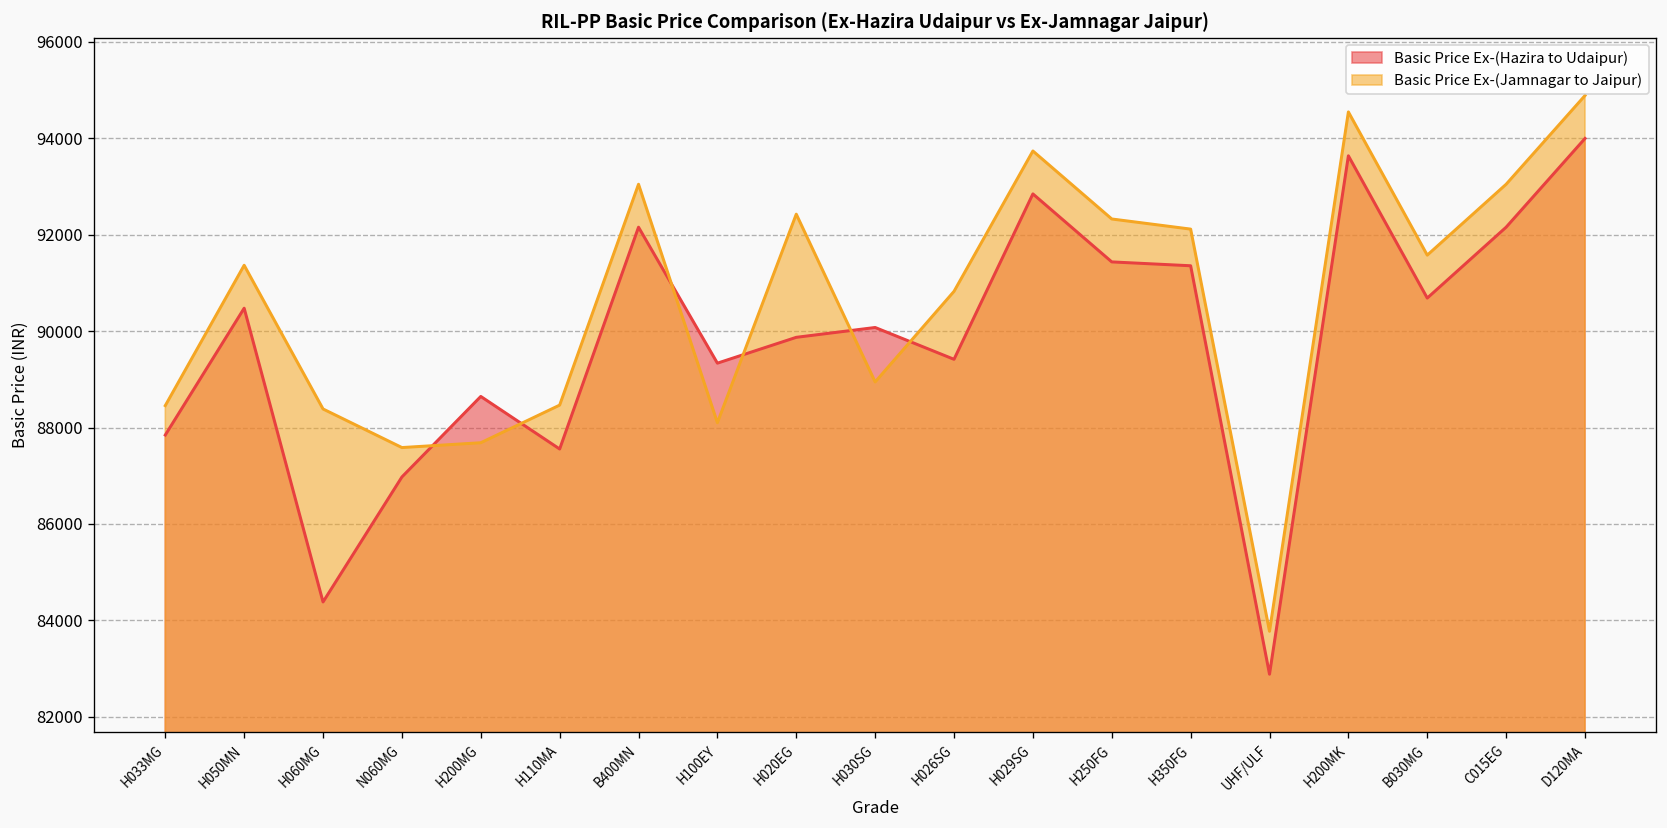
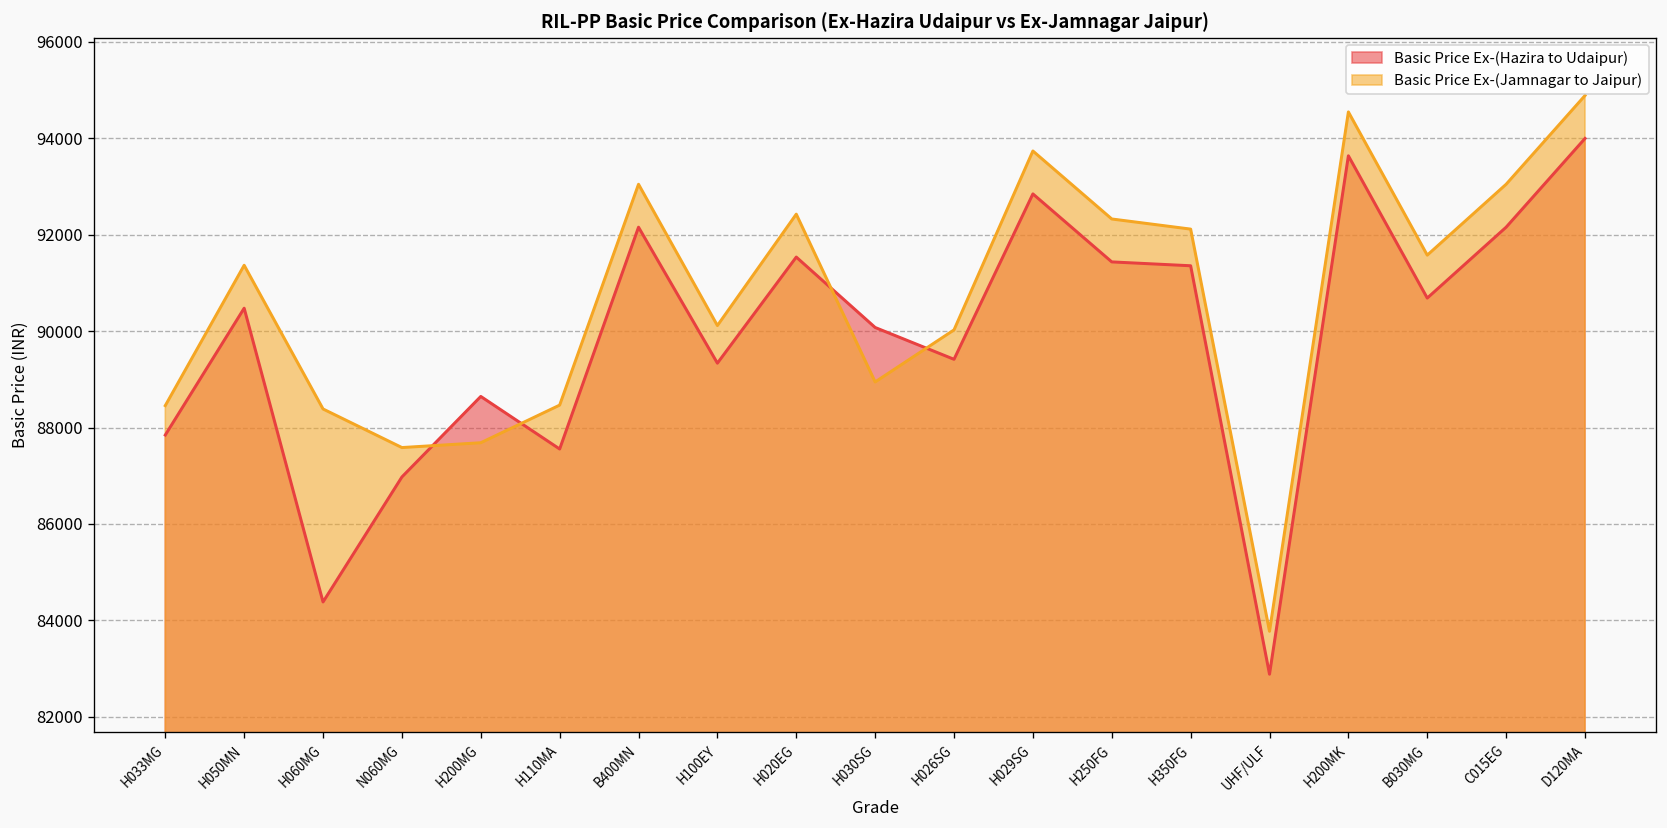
  {
    "Basic Price Ex-(Hazira to Udaipur)": {
      "H033MG": 87800,
      "H050MN": 90500,
      "H060MG": 84400,
      "N060MG": 87000,
      "H200MG": 88600,
      "H110MA": 87600,
      "B400MN": 92200,
      "H100EY": 89300,
-     "H020EG": 89900,
+     "H020EG": 91500,
      "H030SG": 90100,
      "H026SG": 89400,
      "H029SG": 92800,
      "H250FG": 91400,
      "H350FG": 91400,
      "UHF/ULF": 82900,
      "H200MK": 93600,
      "B030MG": 90700,
      "C015EG": 92200,
      "D120MA": 94000
    },
    "Basic Price Ex-(Jamnagar to Jaipur)": {
      "H033MG": 88500,
      "H050MN": 91400,
      "H060MG": 88400,
      "N060MG": 87600,
      "H200MG": 87700,
      "H110MA": 88500,
      "B400MN": 93000,
-     "H100EY": 88100,
+     "H100EY": 90100,
      "H020EG": 92400,
      "H030SG": 88900,
-     "H026SG": 90800,
+     "H026SG": 90000,
      "H029SG": 93700,
      "H250FG": 92300,
      "H350FG": 92100,
      "UHF/ULF": 83800,
      "H200MK": 94500,
      "B030MG": 91600,
      "C015EG": 93000
    }
  }
